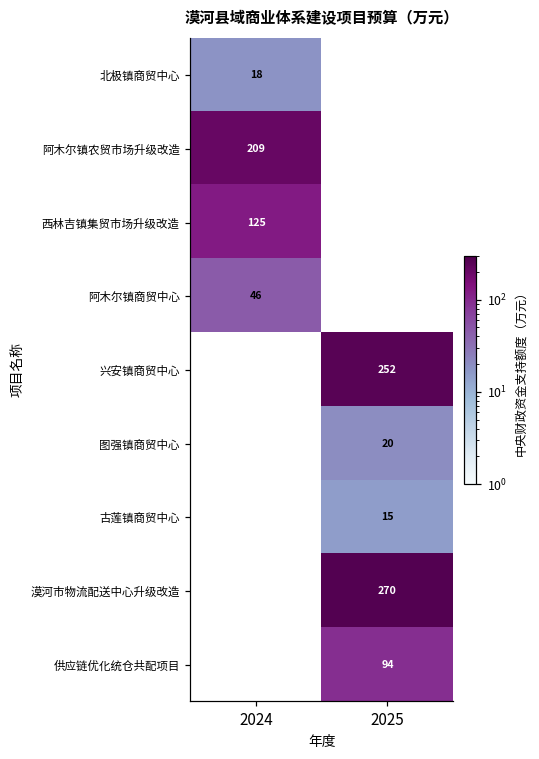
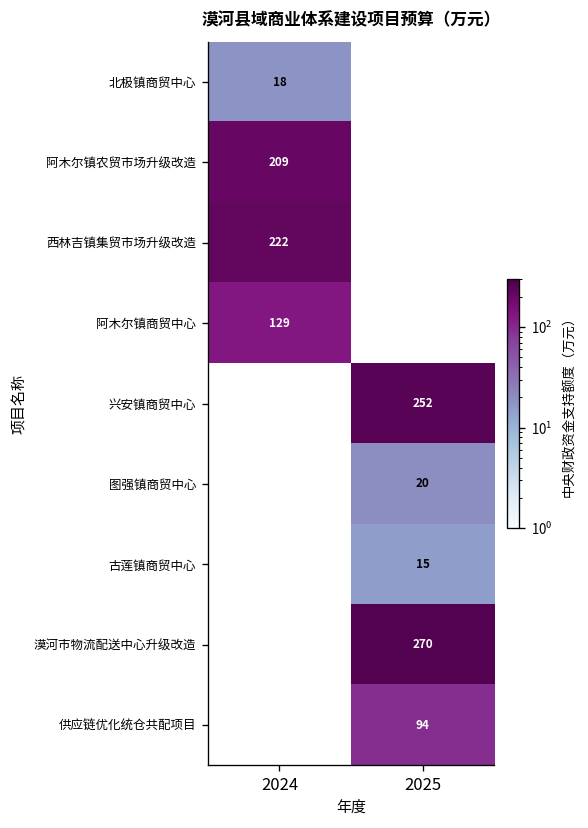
  {
    "北极镇商贸中心": {
      "2024": 18
    },
    "阿木尔镇农贸市场升级改造": {
      "2024": 209
    },
    "西林吉镇集贸市场升级改造": {
-     "2024": 125
+     "2024": 222
    },
    "阿木尔镇商贸中心": {
-     "2024": 46
+     "2024": 129
    },
    "兴安镇商贸中心": {
      "2025": 252
    },
    "图强镇商贸中心": {
      "2025": 20
    },
    "古莲镇商贸中心": {
      "2025": 15
    },
    "漠河市物流配送中心升级改造": {
      "2025": 270
    },
    "供应链优化统仓共配项目": {
      "2025": 94
    }
  }
